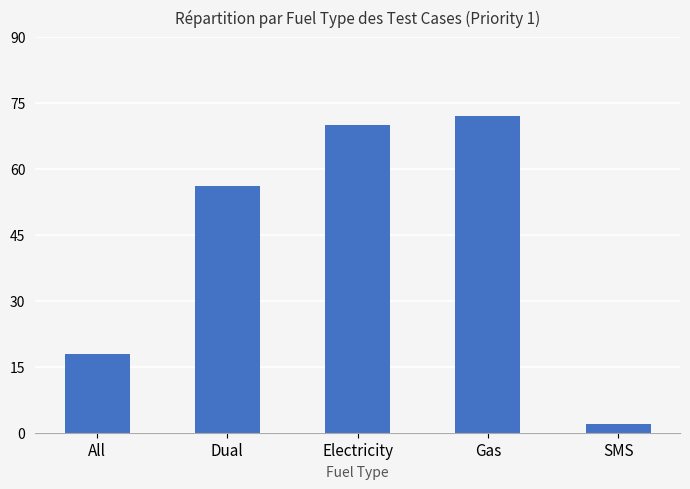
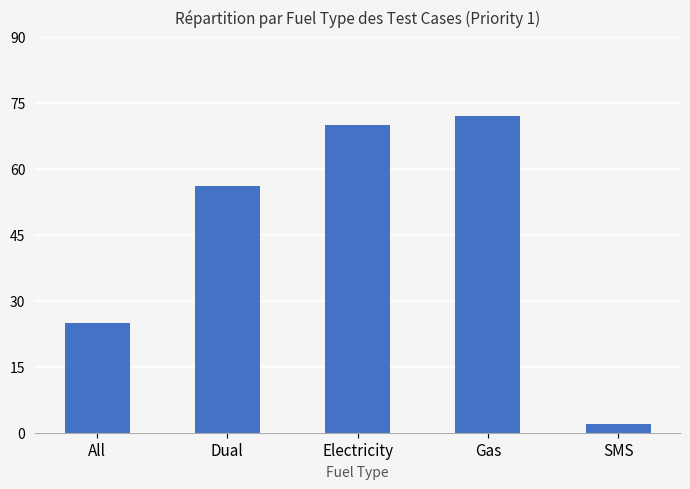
  {
-   "All": 18,
+   "All": 25,
    "Dual": 56,
    "Electricity": 70,
    "Gas": 72,
    "SMS": 2
  }
